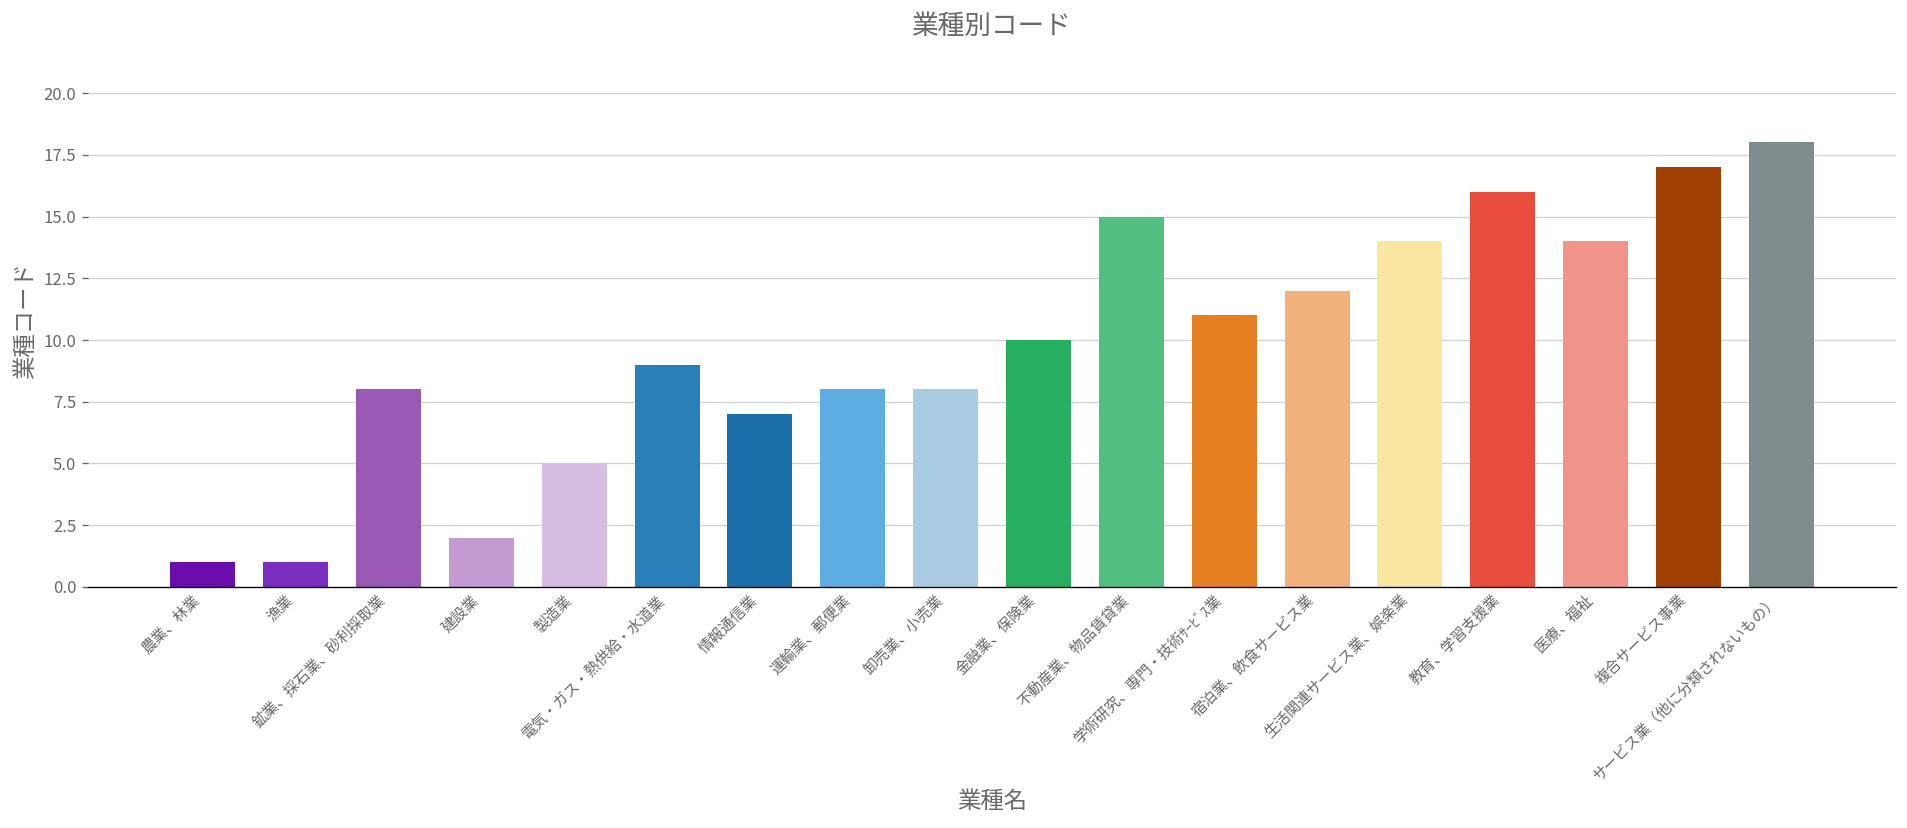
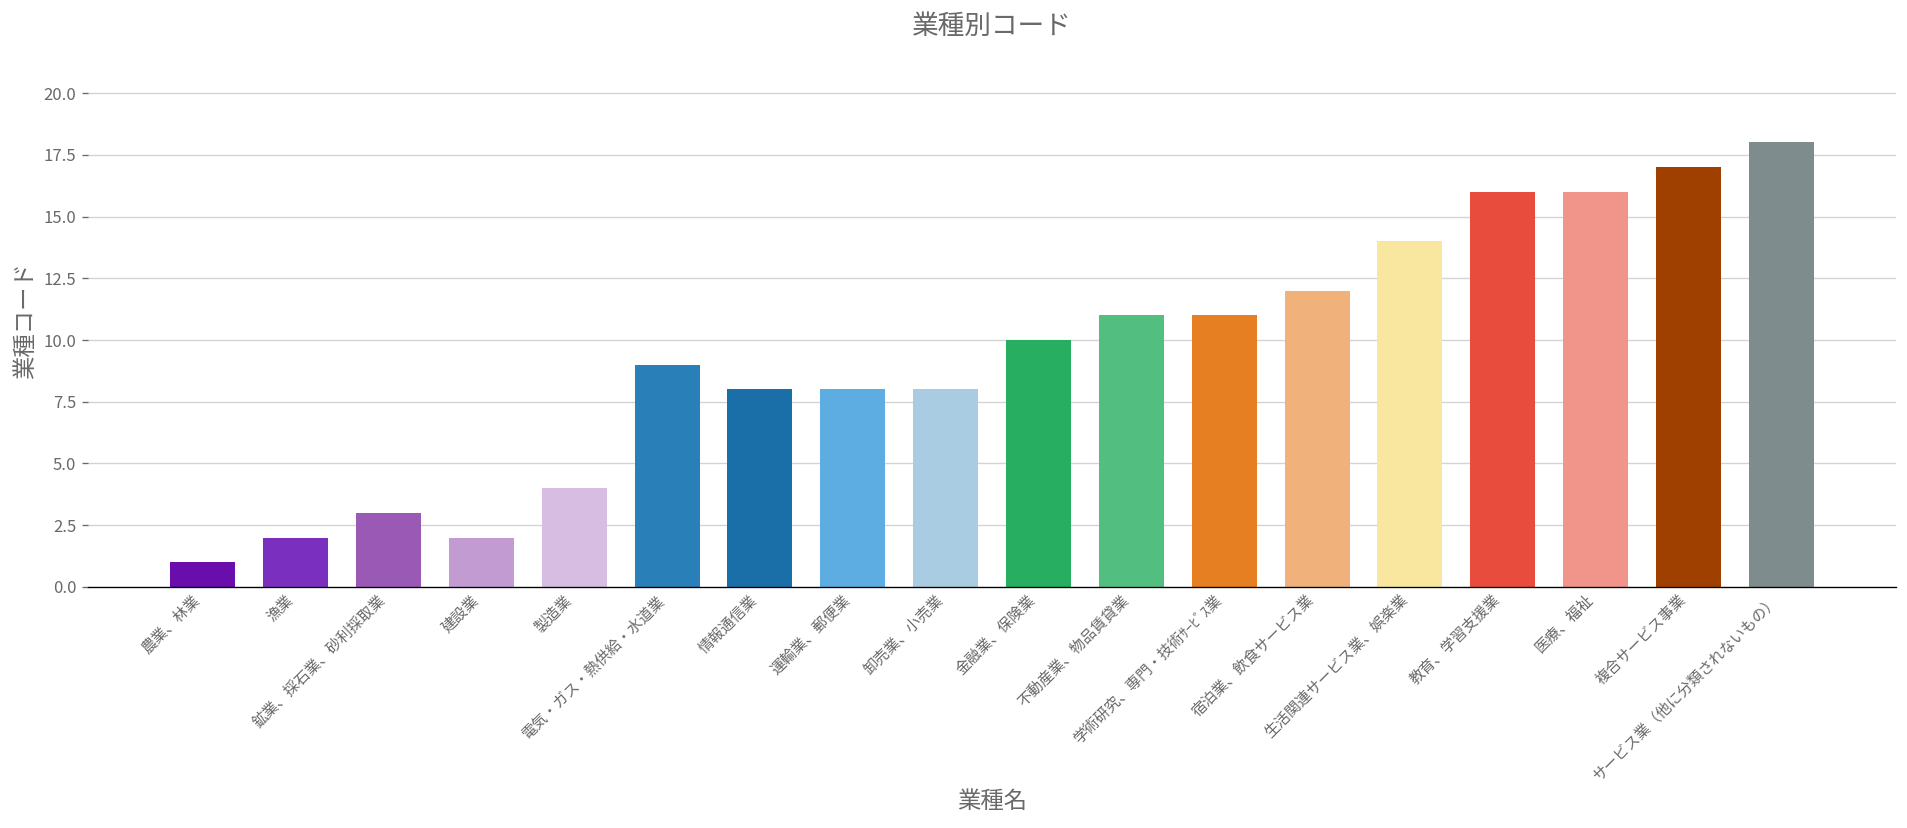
  {
    "農業、林業": 1,
-   "漁業": 1,
-   "鉱業、採石業、砂利採取業": 8,
+   "漁業": 2,
+   "鉱業、採石業、砂利採取業": 3,
    "建設業": 2,
-   "製造業": 5,
+   "製造業": 4,
    "電気・ガス・熱供給・水道業": 9,
-   "情報通信業": 7,
+   "情報通信業": 8,
    "運輸業、郵便業": 8,
    "卸売業、小売業": 8,
    "金融業、保険業": 10,
-   "不動産業、物品賃貸業": 15,
+   "不動産業、物品賃貸業": 11,
    "学術研究、専門・技術ｻｰﾋﾞｽ業": 11,
    "宿泊業、飲食サービス業": 12,
    "生活関連サービス業、娯楽業": 14,
    "教育、学習支援業": 16,
-   "医療、福祉": 14,
+   "医療、福祉": 16,
    "複合サービス事業": 17,
    "サービス業（他に分類されないもの）": 18
  }
